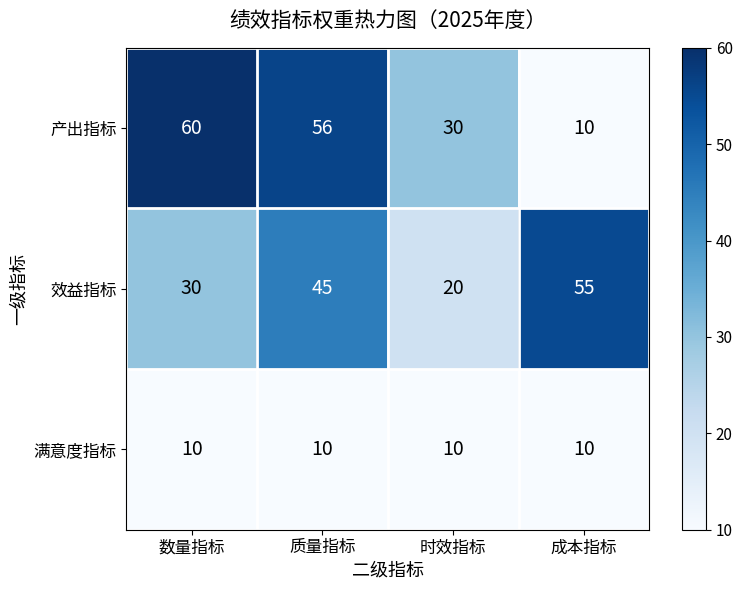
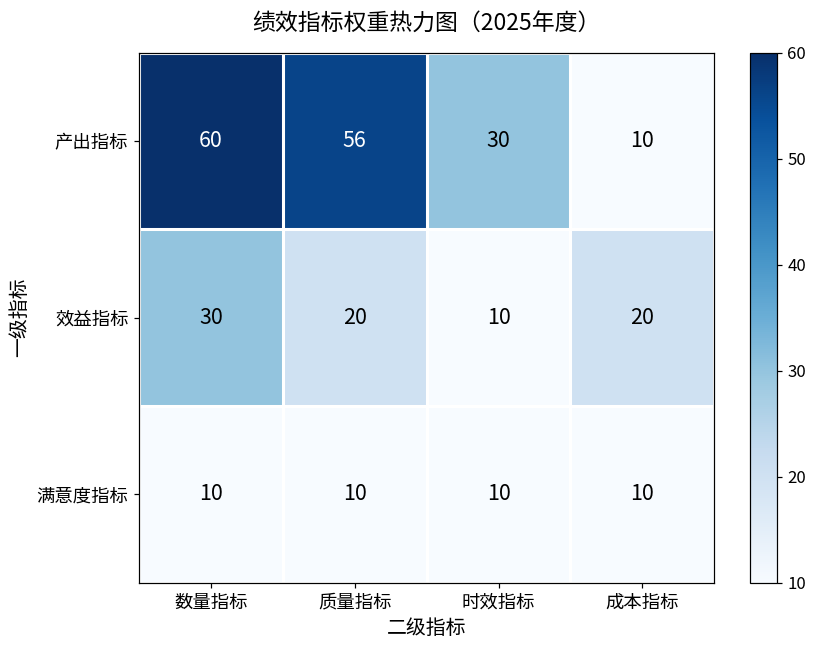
  {
    "产出指标": {
      "数量指标": 60,
      "质量指标": 56,
      "时效指标": 30,
      "成本指标": 10
    },
    "效益指标": {
      "数量指标": 30,
-     "质量指标": 45,
-     "时效指标": 20,
-     "成本指标": 55
+     "质量指标": 20,
+     "时效指标": 10,
+     "成本指标": 20
    },
    "满意度指标": {
      "数量指标": 10,
      "质量指标": 10,
      "时效指标": 10,
      "成本指标": 10
    }
  }
